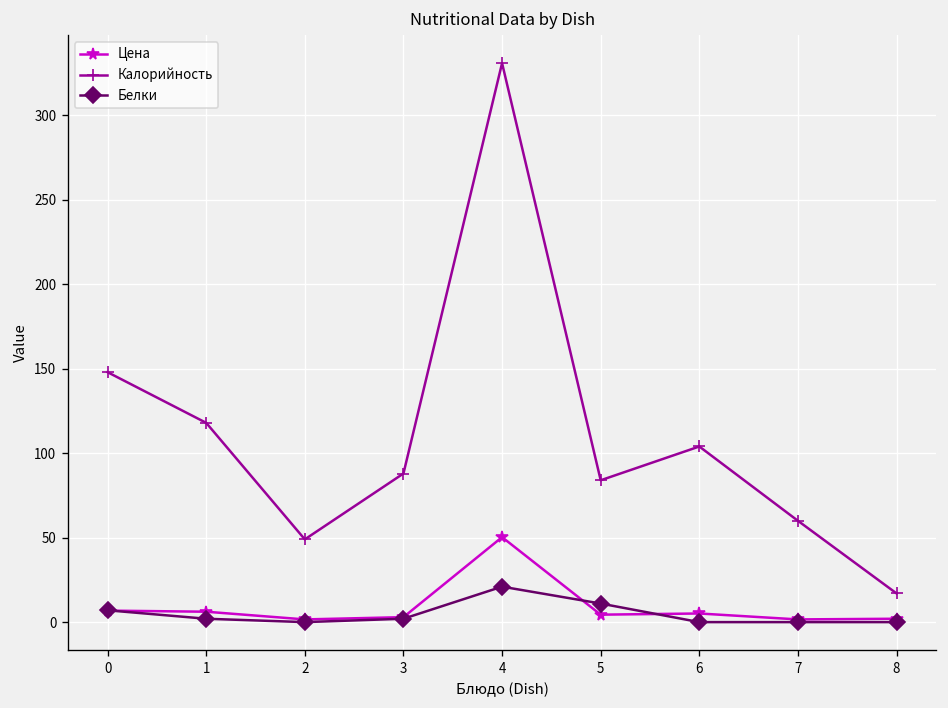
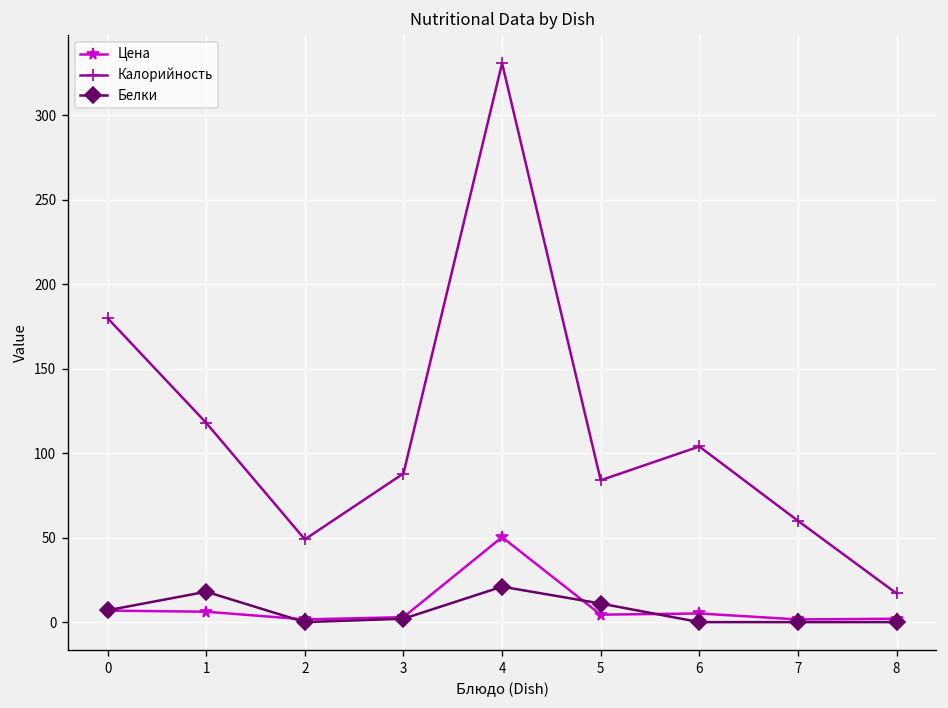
  {
    "Цена": {
      "1": 6,
      "4": 50,
      "5": 4,
      "6": 5,
      "8": 2
    },
    "Калорийность": {
-     "0": 148,
+     "0": 180,
      "1": 118,
      "2": 49,
      "3": 88,
      "4": 331,
      "5": 84,
      "6": 104,
      "7": 60,
      "8": 17
    },
    "Белки": {
-     "1": 2,
+     "1": 18,
      "4": 21,
      "5": 11,
      "6": 0,
      "8": 0
    }
  }
